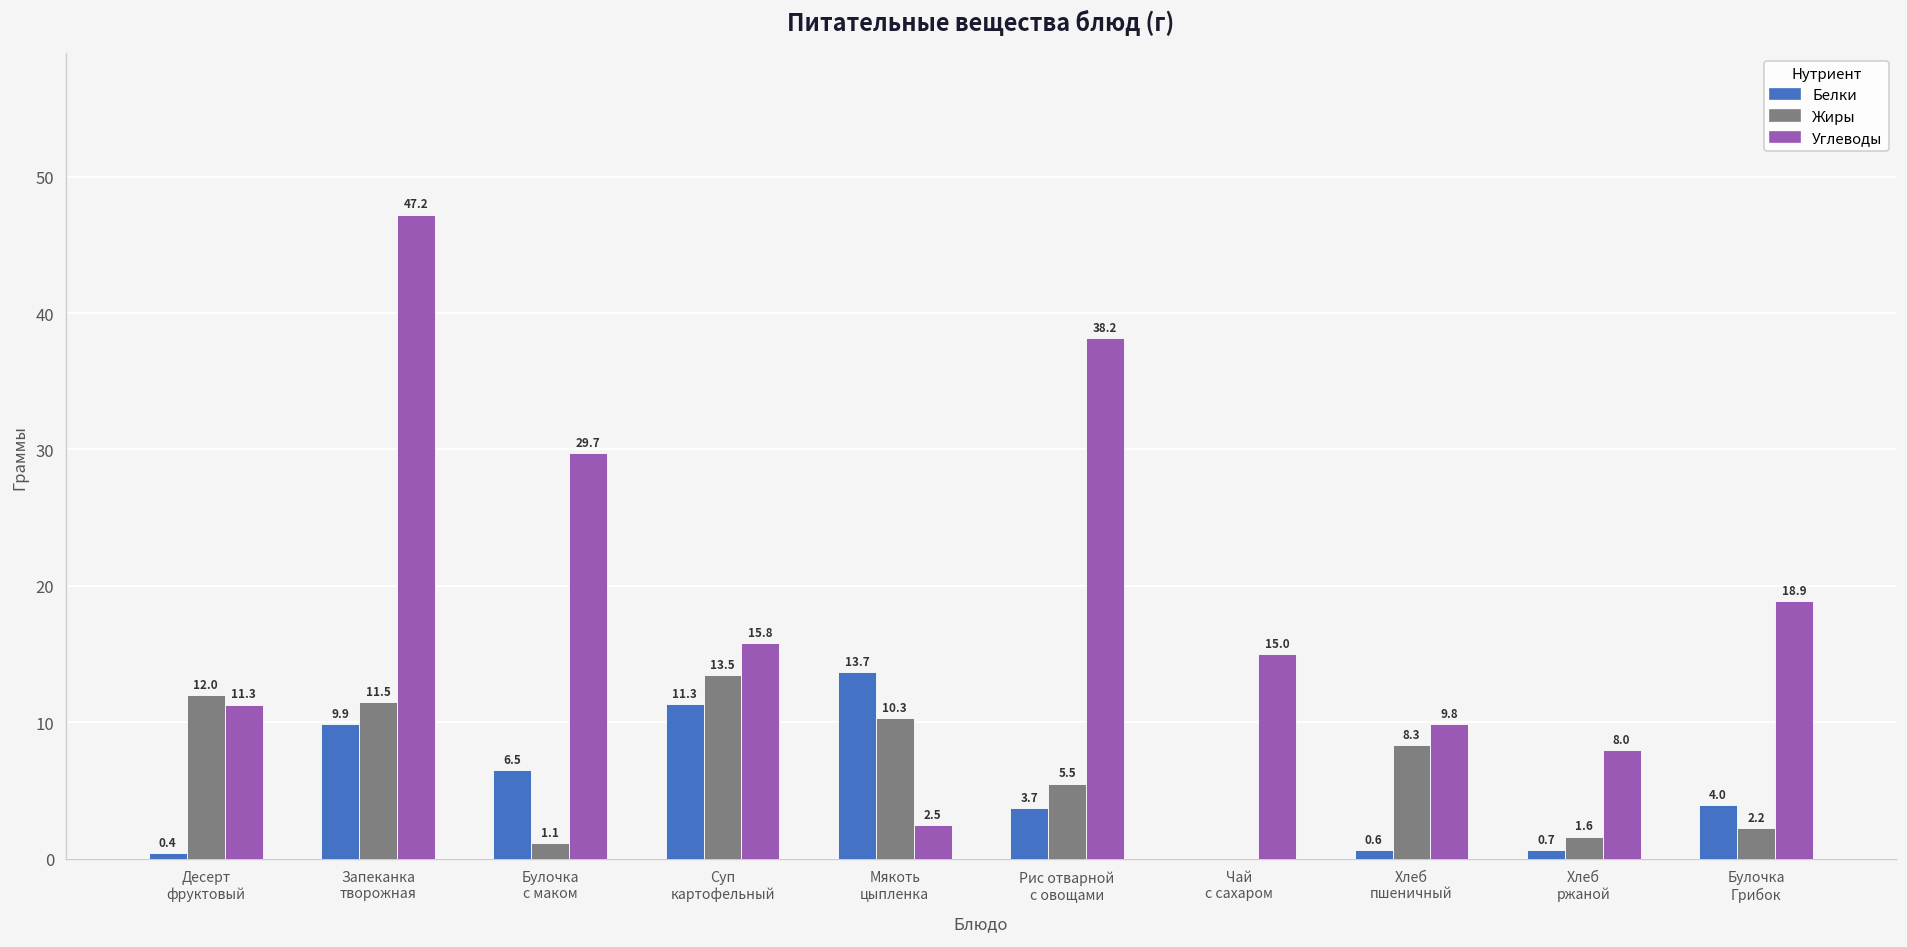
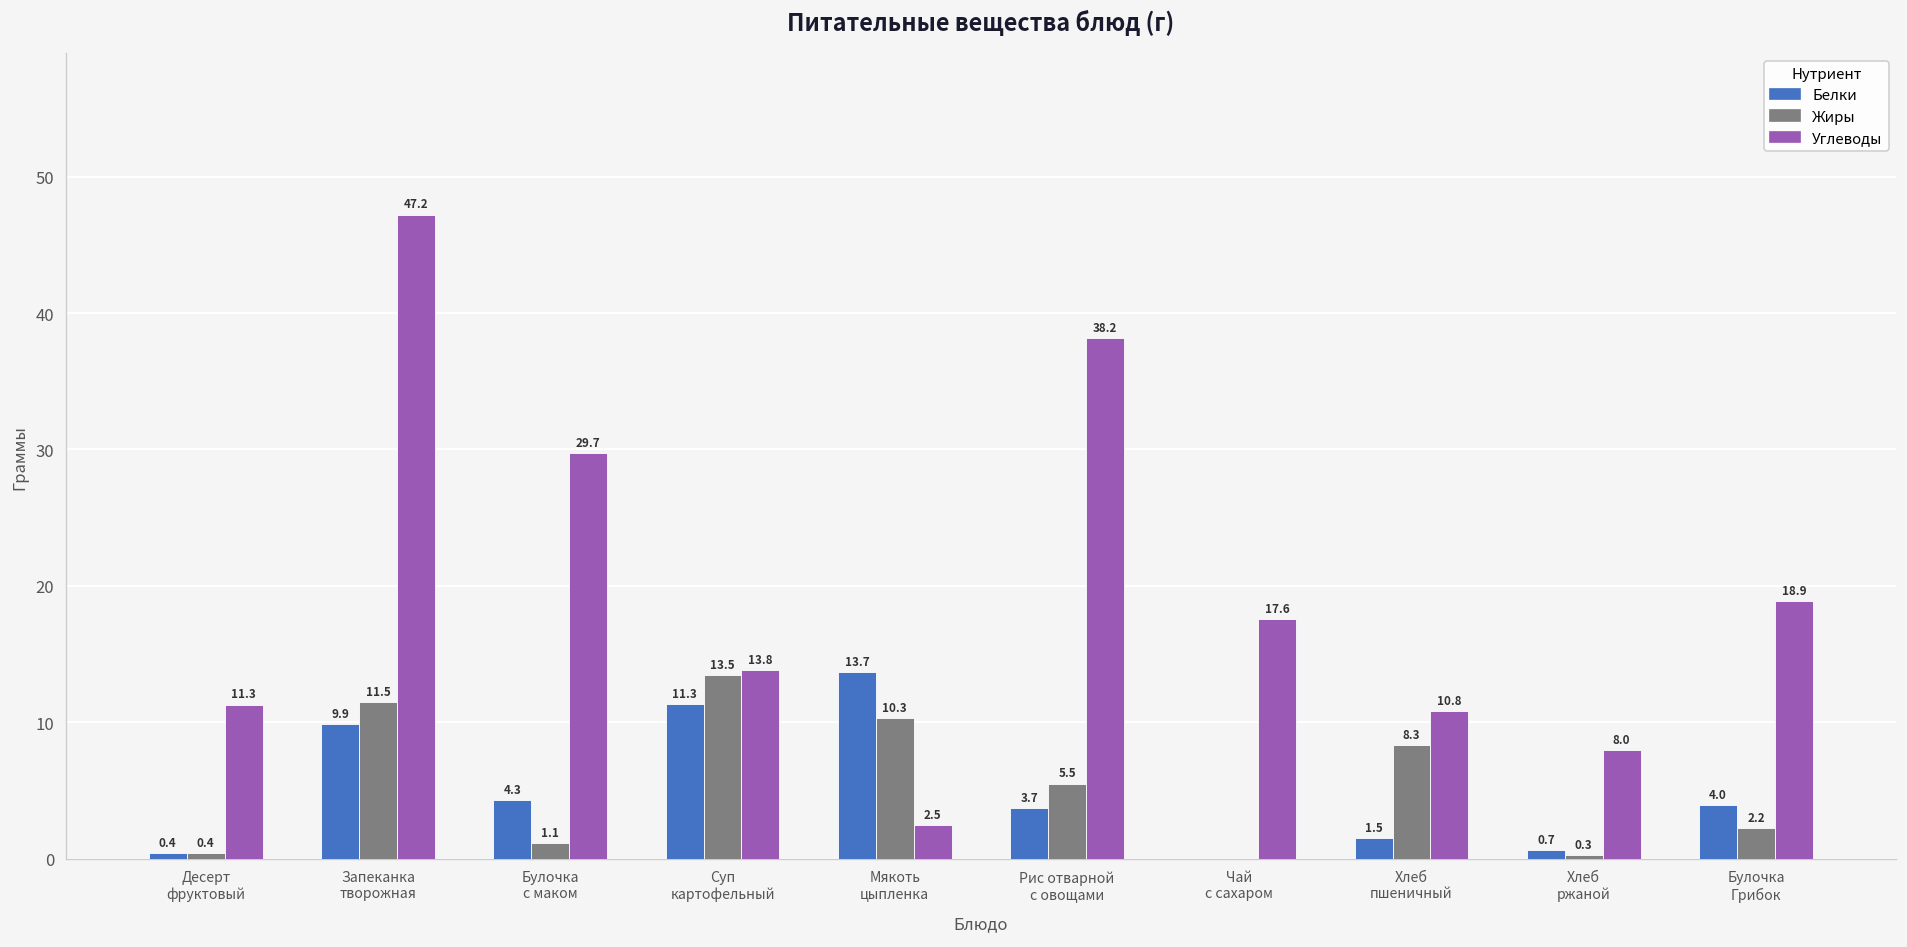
  {
    "Белки": {
      "Десерт фруктовый": 0.4,
      "Запеканка творожная": 9.9,
-     "Булочка с маком": 6.5,
+     "Булочка с маком": 4.3,
      "Суп картофельный": 11.3,
      "Мякоть цыпленка": 13.7,
      "Рис отварной с овощами": 3.7,
-     "Хлеб пшеничный": 0.6,
+     "Хлеб пшеничный": 1.5,
      "Хлеб ржаной": 0.7,
      "Булочка Грибок": 4.0
    },
    "Жиры": {
-     "Десерт фруктовый": 12.0,
+     "Десерт фруктовый": 0.4,
      "Запеканка творожная": 11.5,
      "Булочка с маком": 1.1,
      "Суп картофельный": 13.5,
      "Мякоть цыпленка": 10.3,
      "Рис отварной с овощами": 5.5,
      "Хлеб пшеничный": 8.3,
-     "Хлеб ржаной": 1.6,
+     "Хлеб ржаной": 0.3,
      "Булочка Грибок": 2.2
    },
    "Углеводы": {
      "Десерт фруктовый": 11.3,
      "Запеканка творожная": 47.2,
      "Булочка с маком": 29.7,
-     "Суп картофельный": 15.8,
+     "Суп картофельный": 13.8,
      "Мякоть цыпленка": 2.5,
      "Рис отварной с овощами": 38.2,
-     "Чай с сахаром": 15.0,
-     "Хлеб пшеничный": 9.8,
+     "Чай с сахаром": 17.6,
+     "Хлеб пшеничный": 10.8,
      "Хлеб ржаной": 8.0,
      "Булочка Грибок": 18.9
    }
  }
